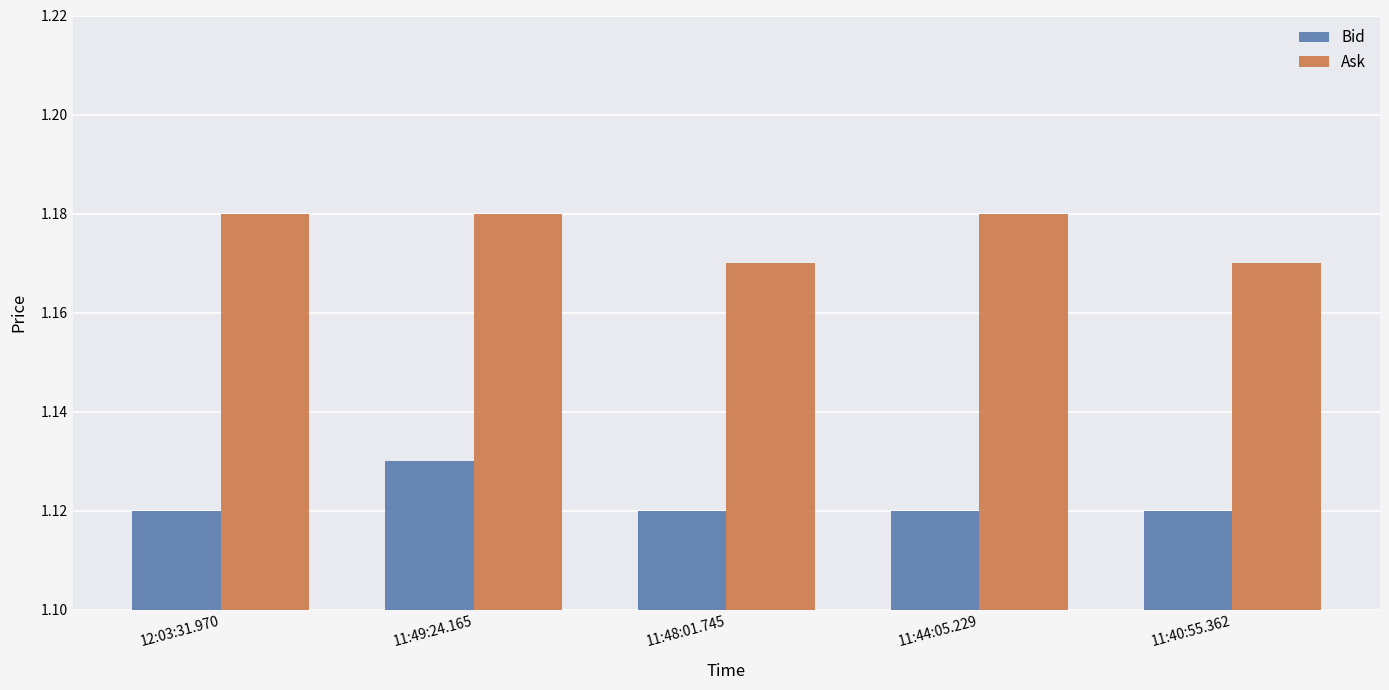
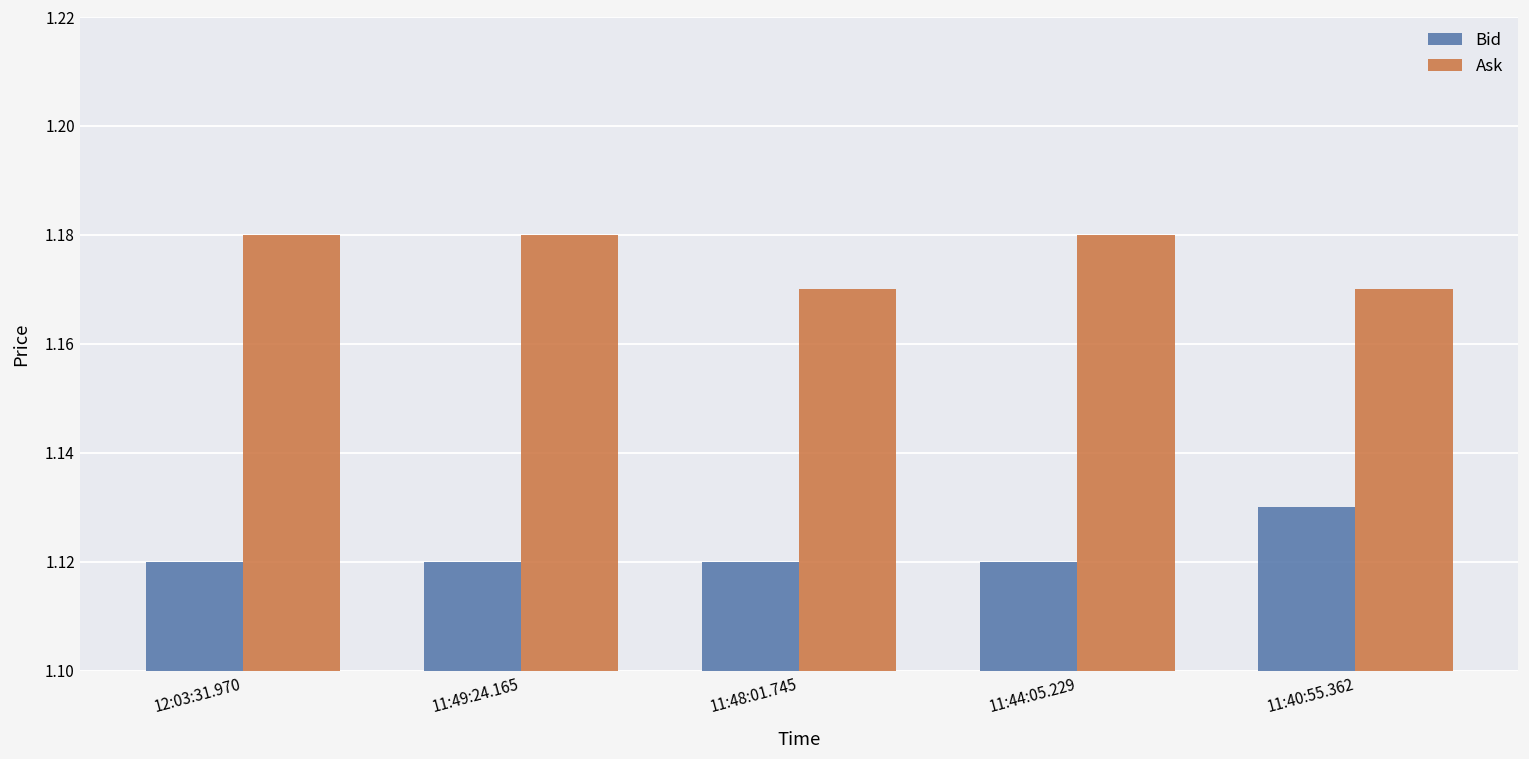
  {
    "Bid": {
      "12:03:31.970": 1.12,
-     "11:49:24.165": 1.13,
+     "11:49:24.165": 1.12,
      "11:48:01.745": 1.12,
      "11:44:05.229": 1.12,
-     "11:40:55.362": 1.12
+     "11:40:55.362": 1.13
    },
    "Ask": {
      "12:03:31.970": 1.18,
      "11:49:24.165": 1.18,
      "11:48:01.745": 1.17,
      "11:44:05.229": 1.18,
      "11:40:55.362": 1.17
    }
  }
